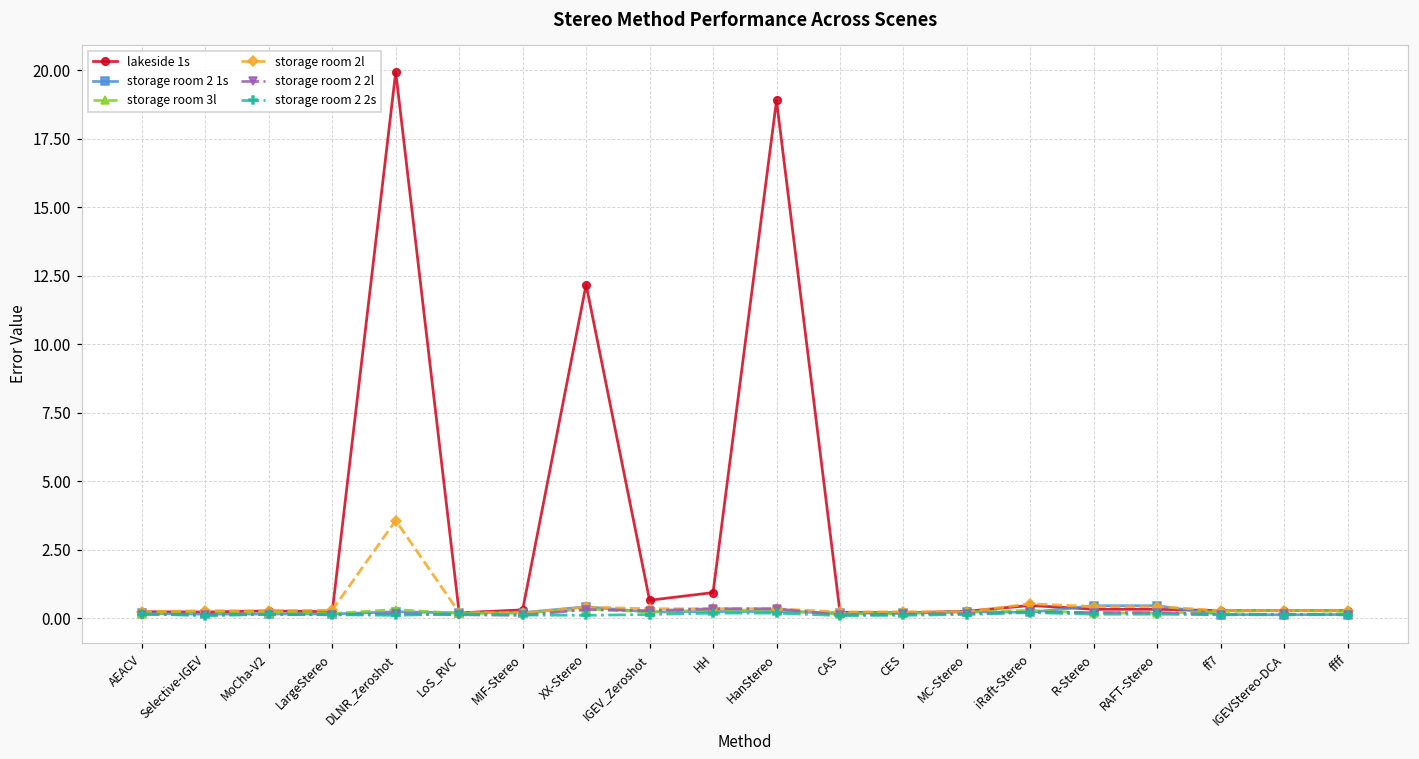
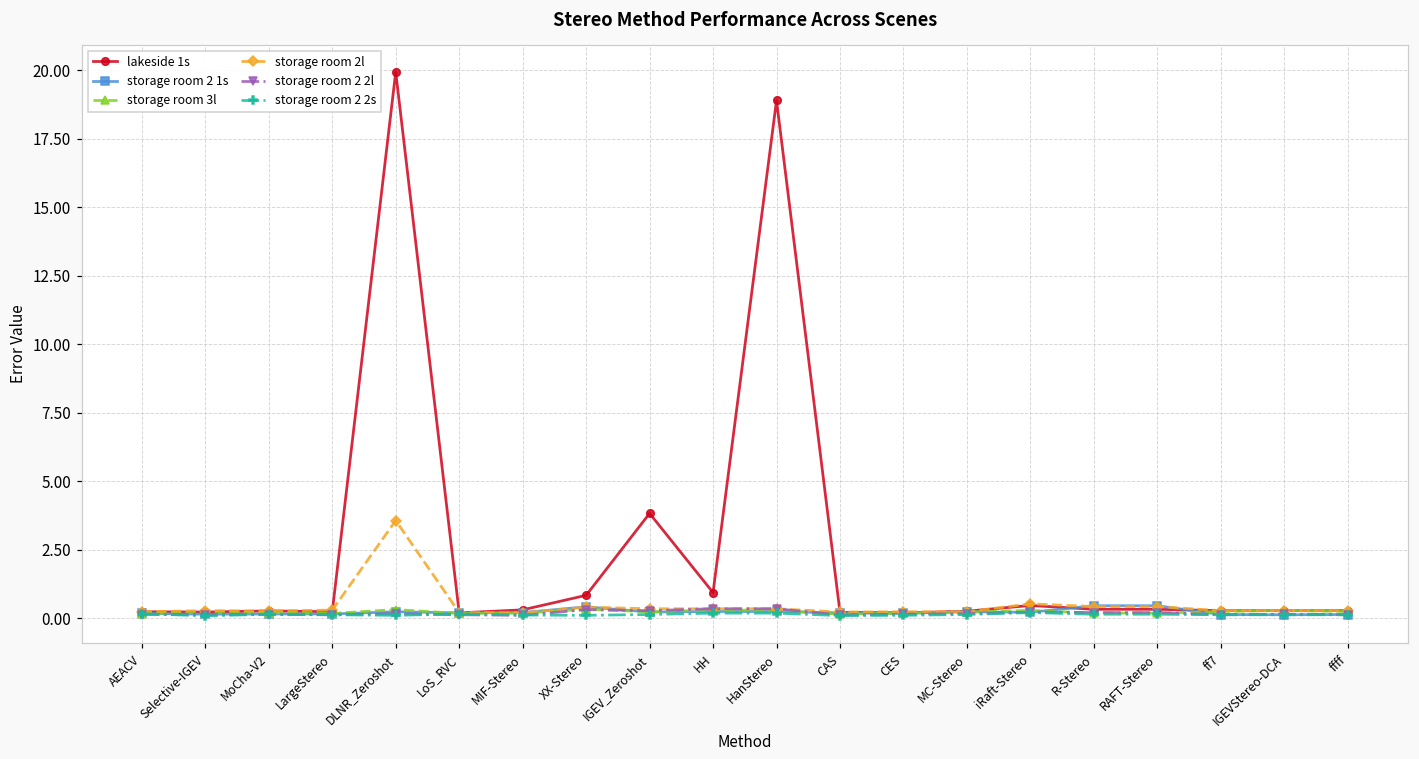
  {
    "lakeside 1s": {
      "DLNR_Zeroshot": 19.9,
-     "XX-Stereo": 12.2,
-     "IGEV_Zeroshot": 0.7,
+     "XX-Stereo": 0.8,
+     "IGEV_Zeroshot": 3.8,
      "HH": 0.9,
      "HanStereo": 18.9
    },
    "storage room 2l": {
      "DLNR_Zeroshot": 3.6
    },
    "storage room 2 2s": {
      "XX-Stereo": 0.1
    }
  }
